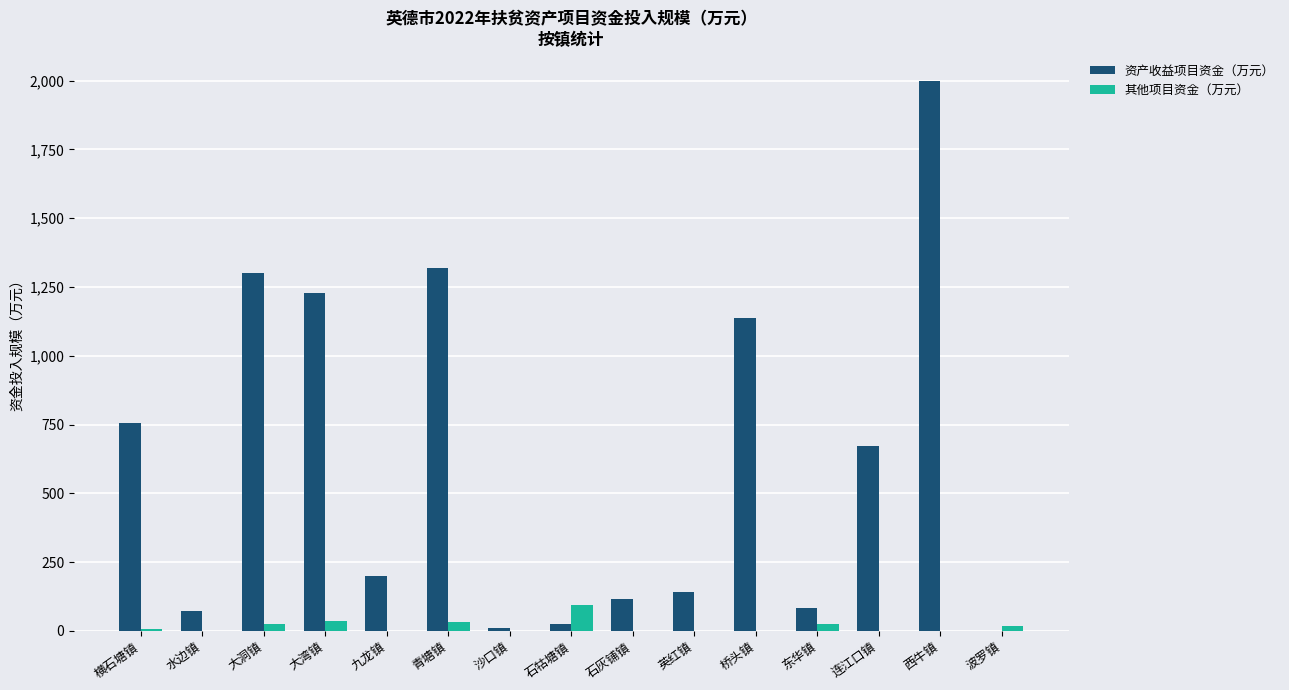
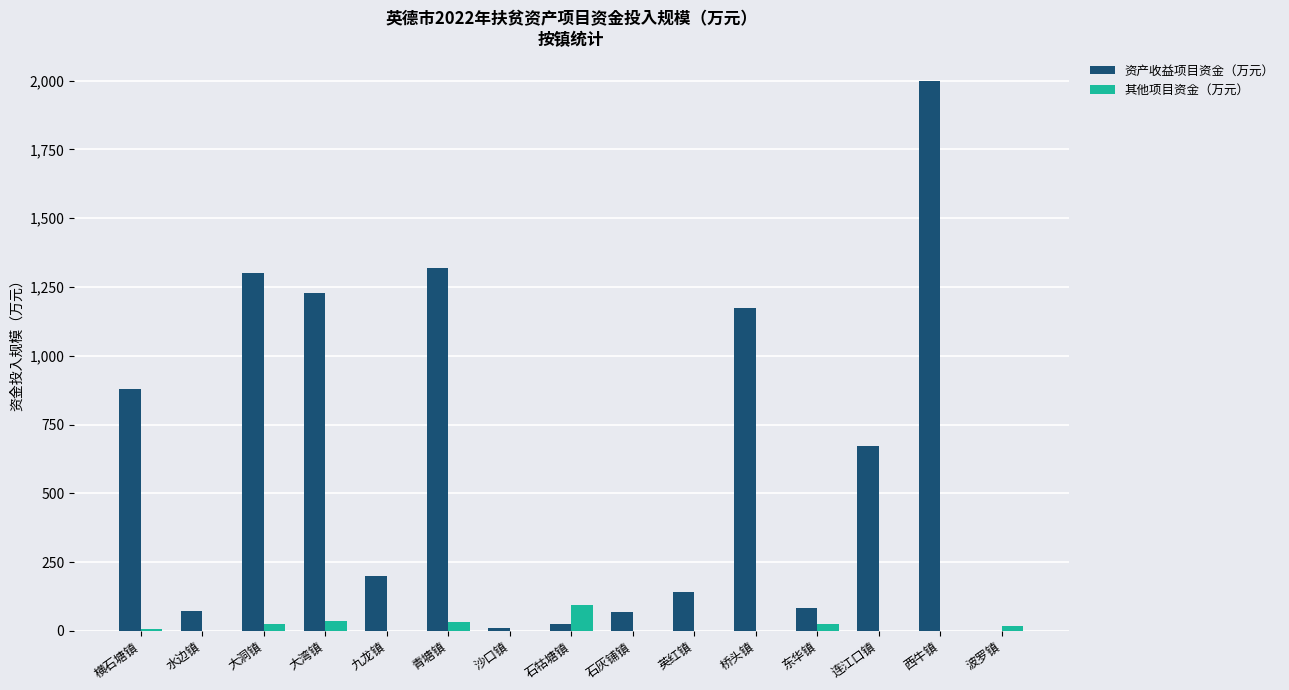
  {
    "资产收益项目资金（万元）": {
-     "横石塘镇": "760",
+     "横石塘镇": "880",
      "水边镇": "70",
      "大洞镇": "1,300",
      "大湾镇": "1,230",
      "九龙镇": "200",
      "青塘镇": "1,320",
      "沙口镇": "10",
      "石牯塘镇": "30",
-     "石灰铺镇": "120",
+     "石灰铺镇": "70",
      "英红镇": "140",
-     "桥头镇": "1,140",
+     "桥头镇": "1,170",
      "东华镇": "80",
      "连江口镇": "670",
      "西牛镇": "2,000",
      "波罗镇": "0"
    },
    "其他项目资金（万元）": {
      "水边镇": "0",
      "大洞镇": "30",
      "大湾镇": "40",
      "九龙镇": "0",
      "青塘镇": "30",
      "沙口镇": "0",
      "石牯塘镇": "100",
      "石灰铺镇": "0",
      "英红镇": "0",
      "桥头镇": "0",
      "东华镇": "30",
      "连江口镇": "0",
      "西牛镇": "0",
      "波罗镇": "20"
    }
  }
